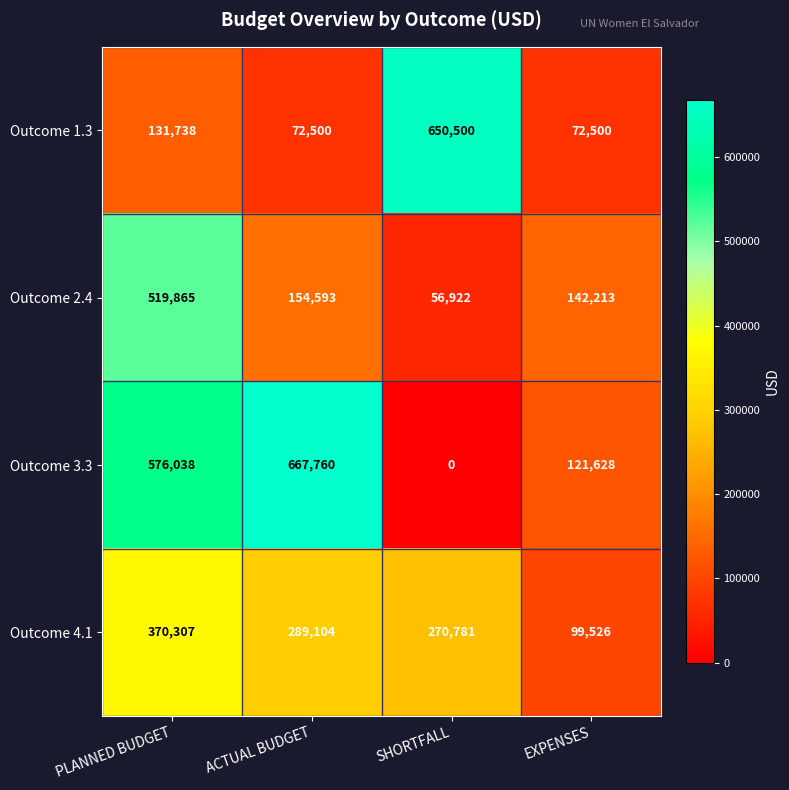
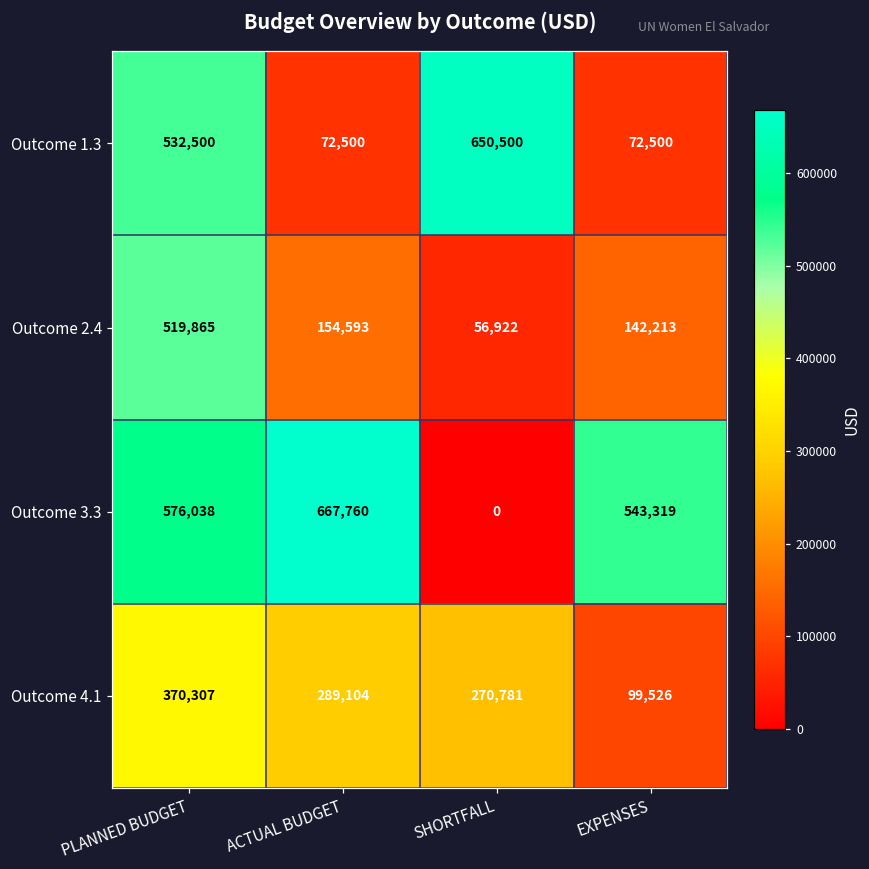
  {
    "Outcome 1.3": {
-     "PLANNED BUDGET": "131,738",
+     "PLANNED BUDGET": "532,500",
      "ACTUAL BUDGET": "72,500",
      "SHORTFALL": "650,500",
      "EXPENSES": "72,500"
    },
    "Outcome 2.4": {
      "PLANNED BUDGET": "519,865",
      "ACTUAL BUDGET": "154,593",
      "SHORTFALL": "56,922",
      "EXPENSES": "142,213"
    },
    "Outcome 3.3": {
      "PLANNED BUDGET": "576,038",
      "ACTUAL BUDGET": "667,760",
      "SHORTFALL": "0",
-     "EXPENSES": "121,628"
+     "EXPENSES": "543,319"
    },
    "Outcome 4.1": {
      "PLANNED BUDGET": "370,307",
      "ACTUAL BUDGET": "289,104",
      "SHORTFALL": "270,781",
      "EXPENSES": "99,526"
    }
  }
